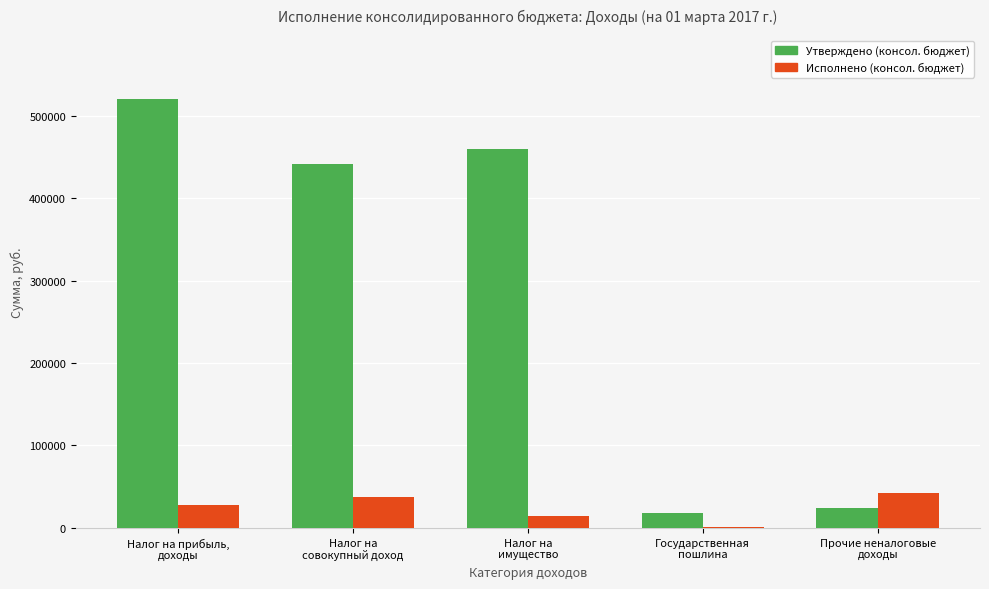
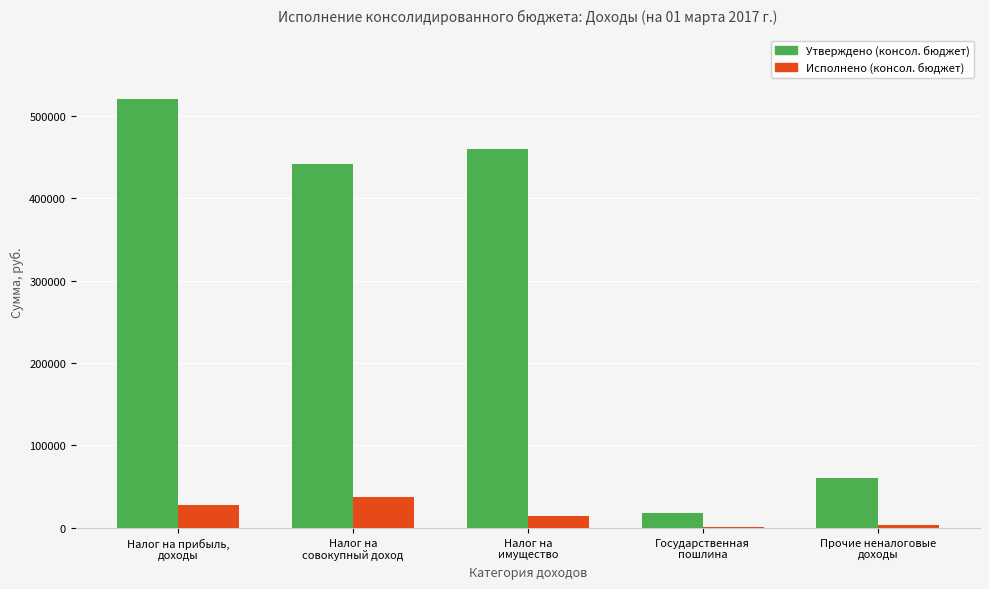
  {
    "Утверждено (консол. бюджет)": {
      "Налог на прибыль, доходы": 520000,
      "Налог на совокупный доход": 440000,
      "Налог на имущество": 460000,
      "Государственная пошлина": 20000,
-     "Прочие неналоговые доходы": 20000
+     "Прочие неналоговые доходы": 60000
    },
    "Исполнено (консол. бюджет)": {
      "Налог на прибыль, доходы": 30000,
      "Налог на совокупный доход": 40000,
      "Налог на имущество": 10000,
-     "Прочие неналоговые доходы": 40000
+     "Прочие неналоговые доходы": 0
    }
  }
